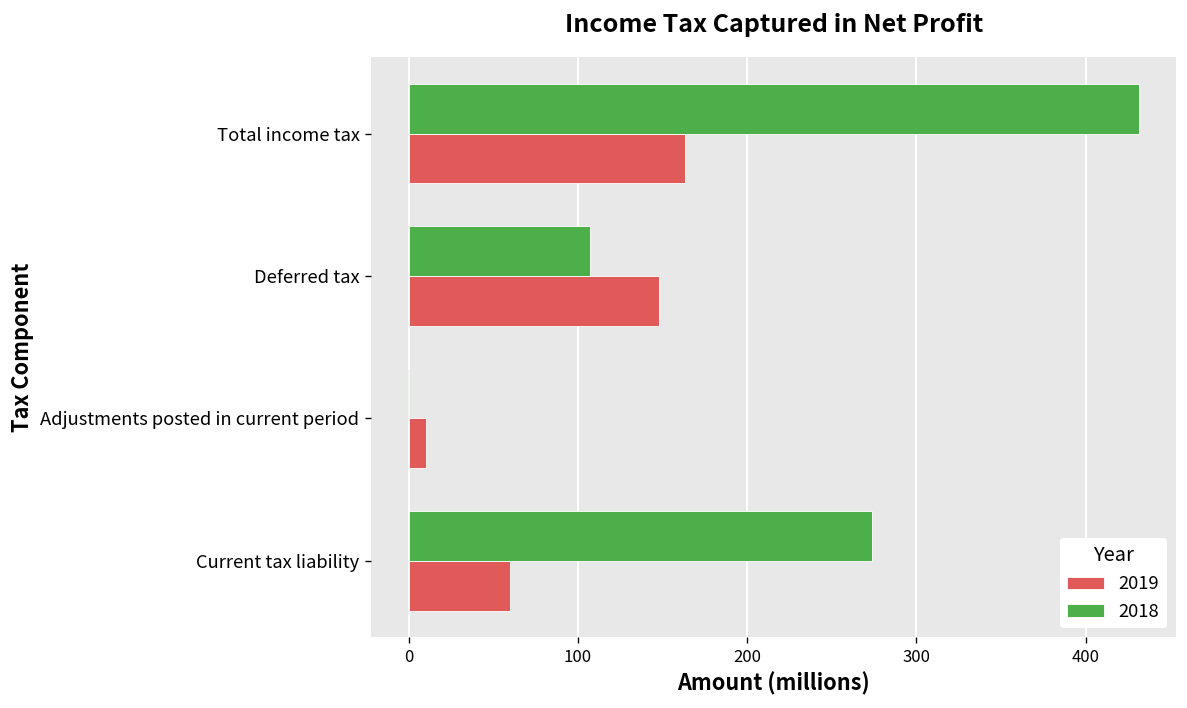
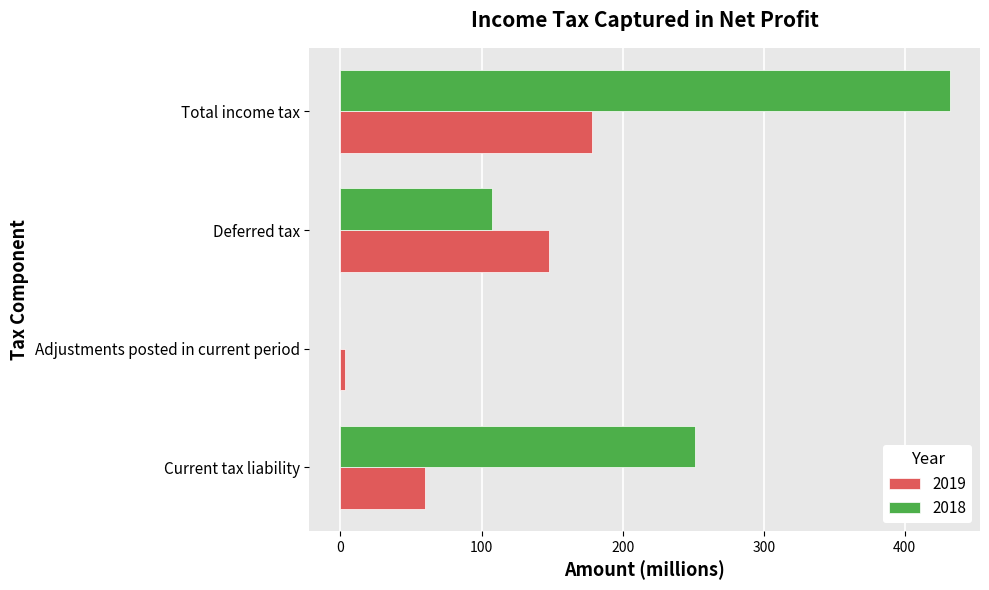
  {
    "2019": {
-     "Total income tax": 163,
+     "Total income tax": 178,
      "Deferred tax": 148,
-     "Adjustments posted in current period": 10,
+     "Adjustments posted in current period": 3,
      "Current tax liability": 60
    },
    "2018": {
      "Total income tax": 432,
      "Deferred tax": 107,
-     "Current tax liability": 274
+     "Current tax liability": 251
    }
  }
